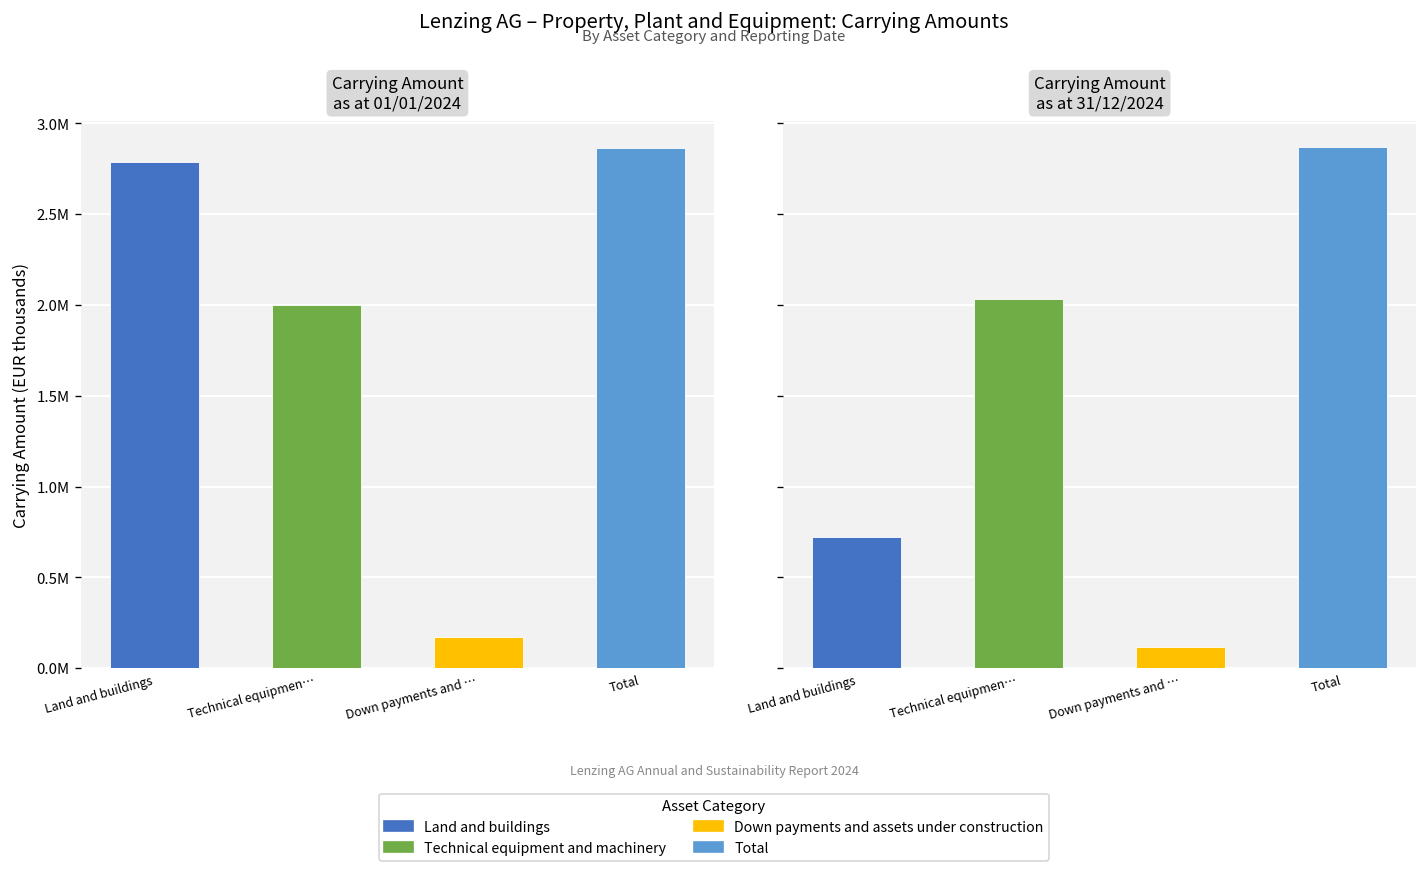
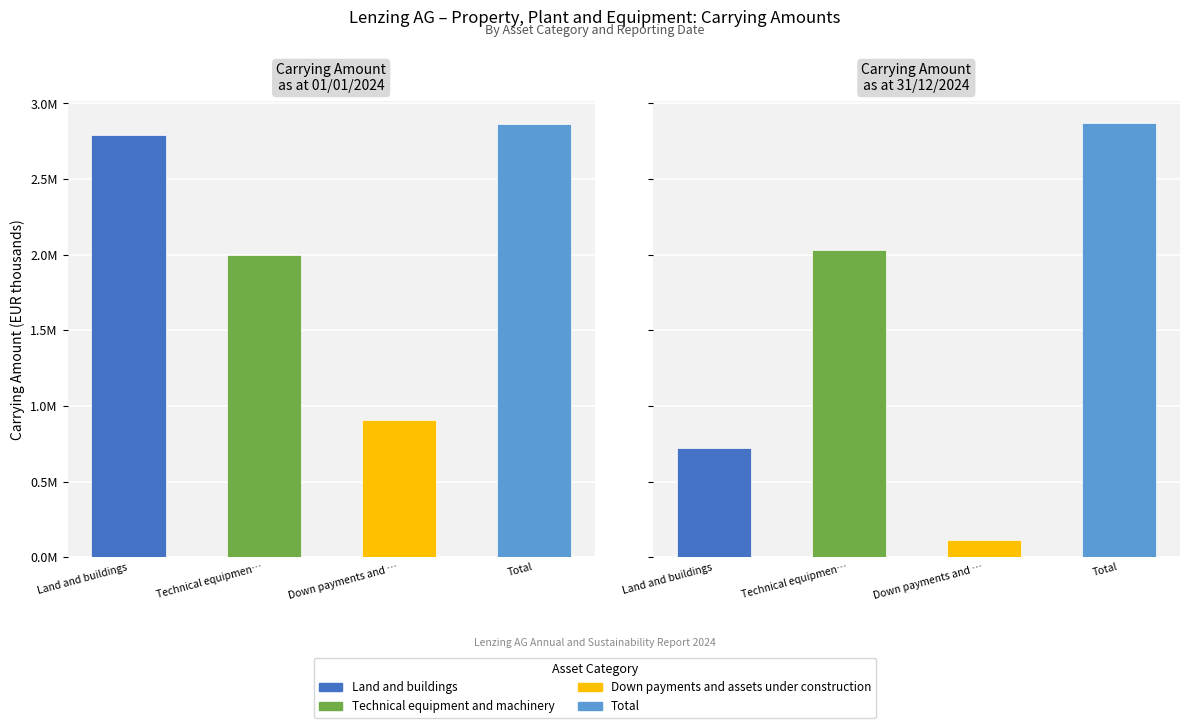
  {
    "Carrying Amount as at 01/01/2024": {
      "Land and buildings": 2790000,
      "Technical equipmen…": 2000000,
-     "Down payments and …": 170000,
+     "Down payments and …": 910000,
      "Total": 2870000
    }
  }
